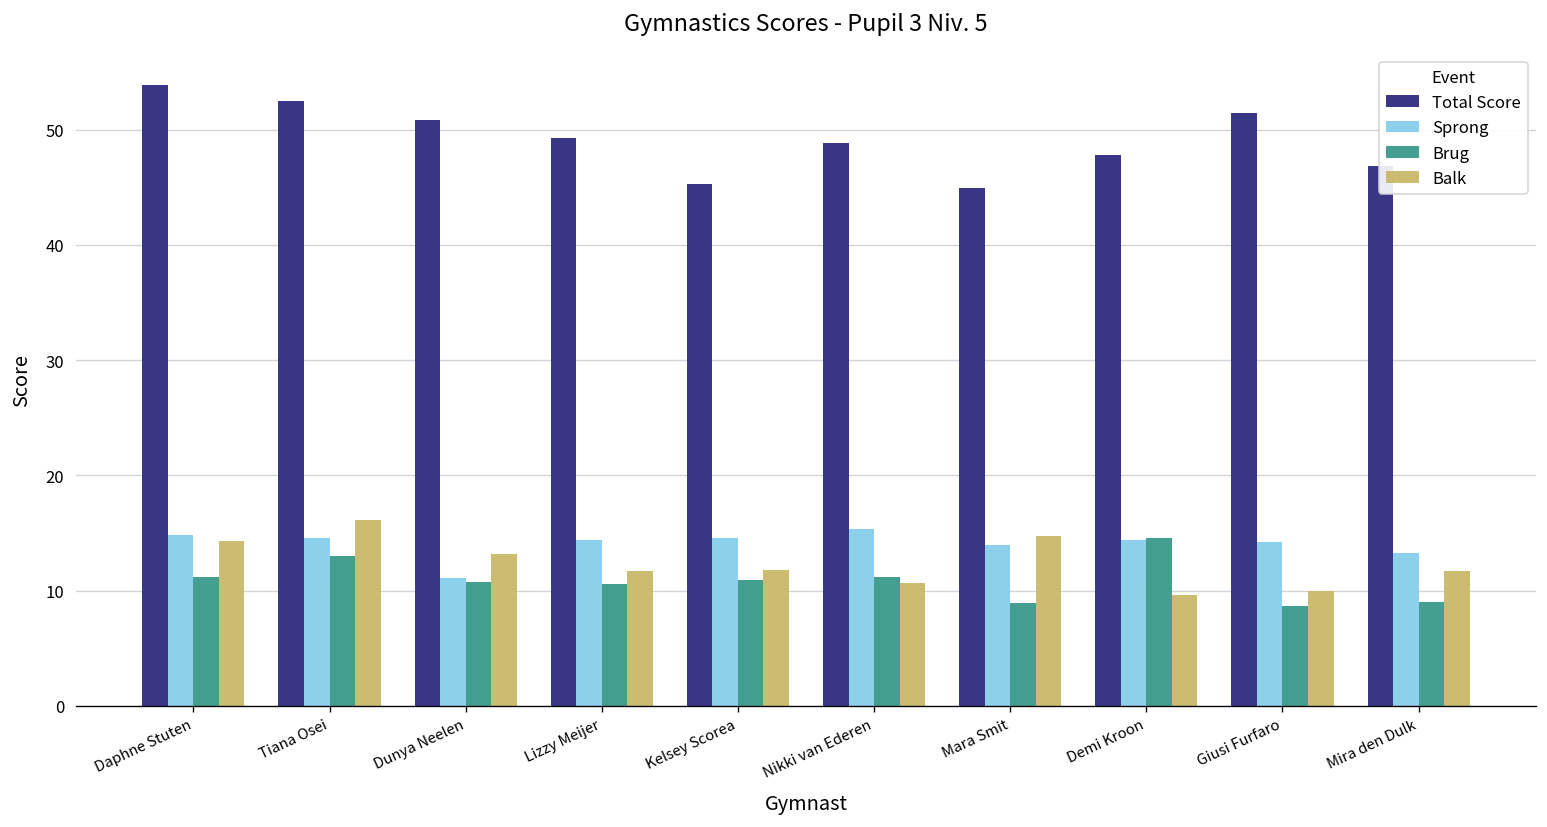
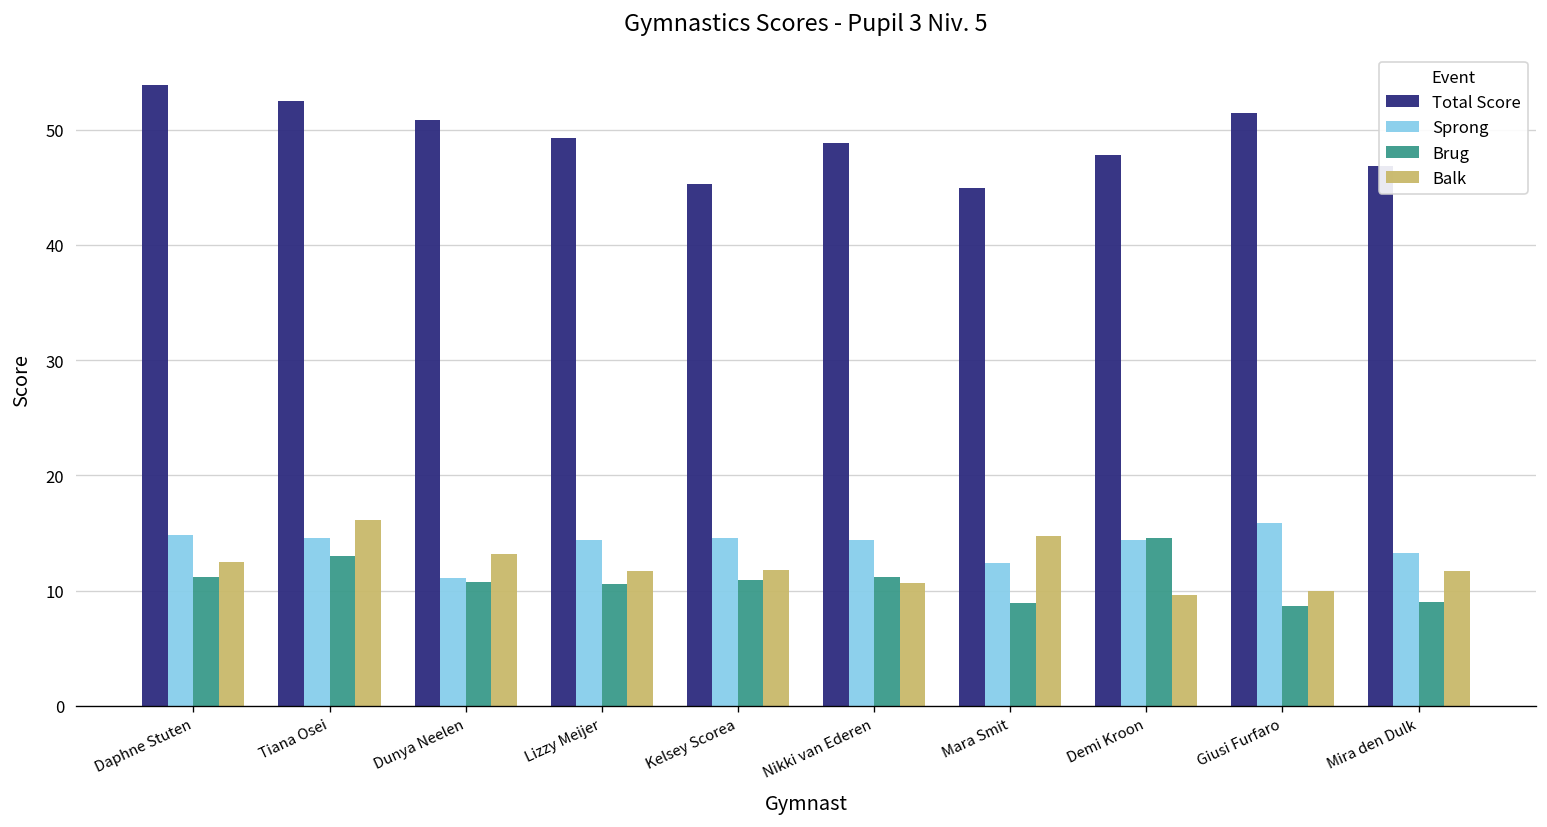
  {
    "Total Score": {
      "Daphne Stuten": 54,
      "Tiana Osei": 52,
      "Dunya Neelen": 51,
      "Lizzy Meijer": 49,
      "Kelsey Scorea": 45,
      "Nikki van Ederen": 49,
      "Mara Smit": 45,
      "Demi Kroon": 48,
      "Giusi Furfaro": 51
    },
    "Sprong": {
      "Daphne Stuten": 15,
      "Tiana Osei": 15,
      "Dunya Neelen": 11,
      "Lizzy Meijer": 14,
      "Kelsey Scorea": 15,
-     "Nikki van Ederen": 15,
-     "Mara Smit": 14,
+     "Nikki van Ederen": 14,
+     "Mara Smit": 12,
      "Demi Kroon": 14,
-     "Giusi Furfaro": 14,
+     "Giusi Furfaro": 16,
      "Mira den Dulk": 13
    },
    "Brug": {
      "Daphne Stuten": 11,
      "Tiana Osei": 13,
      "Dunya Neelen": 11,
      "Lizzy Meijer": 11,
      "Kelsey Scorea": 11,
      "Nikki van Ederen": 11,
      "Mara Smit": 9,
      "Demi Kroon": 15,
      "Giusi Furfaro": 9,
      "Mira den Dulk": 9
    },
    "Balk": {
-     "Daphne Stuten": 14,
+     "Daphne Stuten": 13,
      "Tiana Osei": 16,
      "Dunya Neelen": 13,
      "Lizzy Meijer": 12,
      "Kelsey Scorea": 12,
      "Nikki van Ederen": 11,
      "Mara Smit": 15,
      "Demi Kroon": 10,
      "Giusi Furfaro": 10,
      "Mira den Dulk": 12
    }
  }
